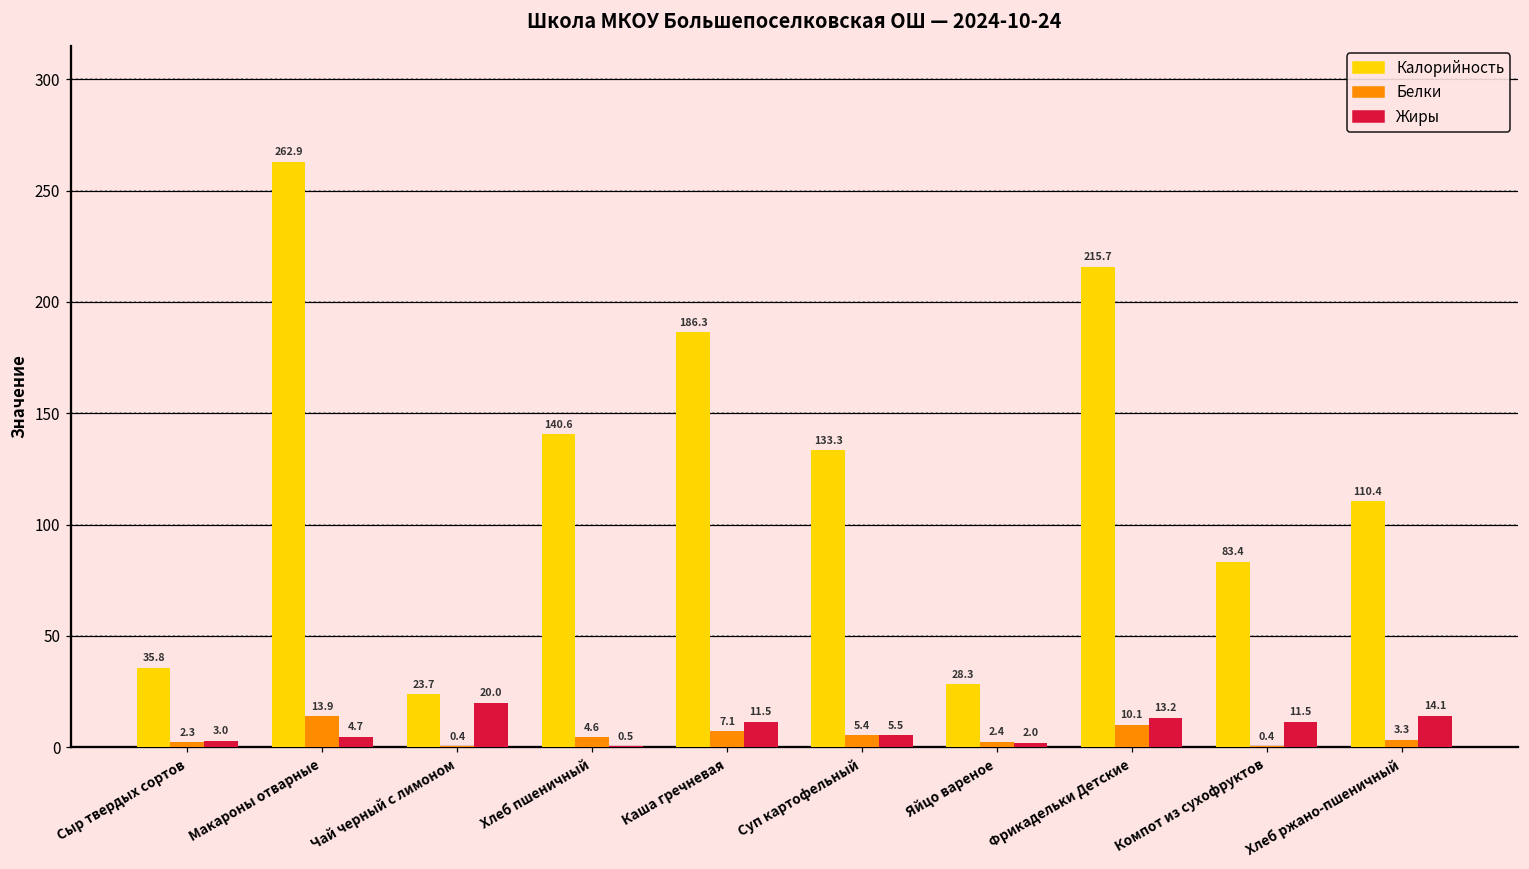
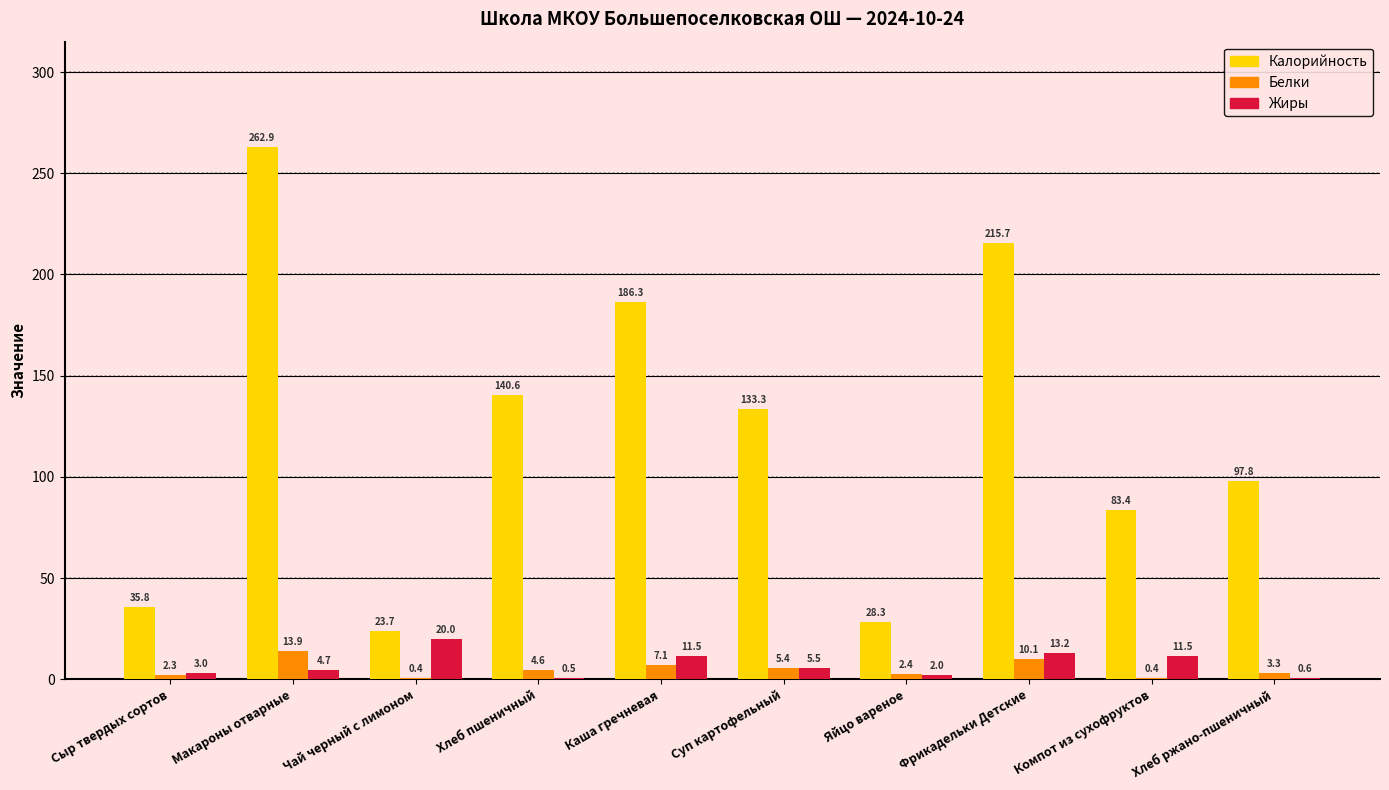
  {
    "Калорийность": {
      "Сыр твердых сортов": 35.8,
      "Макароны отварные": 262.9,
      "Чай черный с лимоном": 23.7,
      "Хлеб пшеничный": 140.6,
      "Каша гречневая": 186.3,
      "Суп картофельный": 133.3,
      "Яйцо вареное": 28.3,
      "Фрикадельки Детские": 215.7,
      "Компот из сухофруктов": 83.4,
-     "Хлеб ржано-пшеничный": 110.4
+     "Хлеб ржано-пшеничный": 97.8
    },
    "Белки": {
      "Сыр твердых сортов": 2.3,
      "Макароны отварные": 13.9,
      "Чай черный с лимоном": 0.4,
      "Хлеб пшеничный": 4.6,
      "Каша гречневая": 7.1,
      "Суп картофельный": 5.4,
      "Яйцо вареное": 2.4,
      "Фрикадельки Детские": 10.1,
      "Компот из сухофруктов": 0.4,
      "Хлеб ржано-пшеничный": 3.3
    },
    "Жиры": {
      "Сыр твердых сортов": 3.0,
      "Макароны отварные": 4.7,
      "Чай черный с лимоном": 20.0,
      "Хлеб пшеничный": 0.5,
      "Каша гречневая": 11.5,
      "Суп картофельный": 5.5,
      "Яйцо вареное": 2.0,
      "Фрикадельки Детские": 13.2,
      "Компот из сухофруктов": 11.5,
-     "Хлеб ржано-пшеничный": 14.1
+     "Хлеб ржано-пшеничный": 0.6
    }
  }
